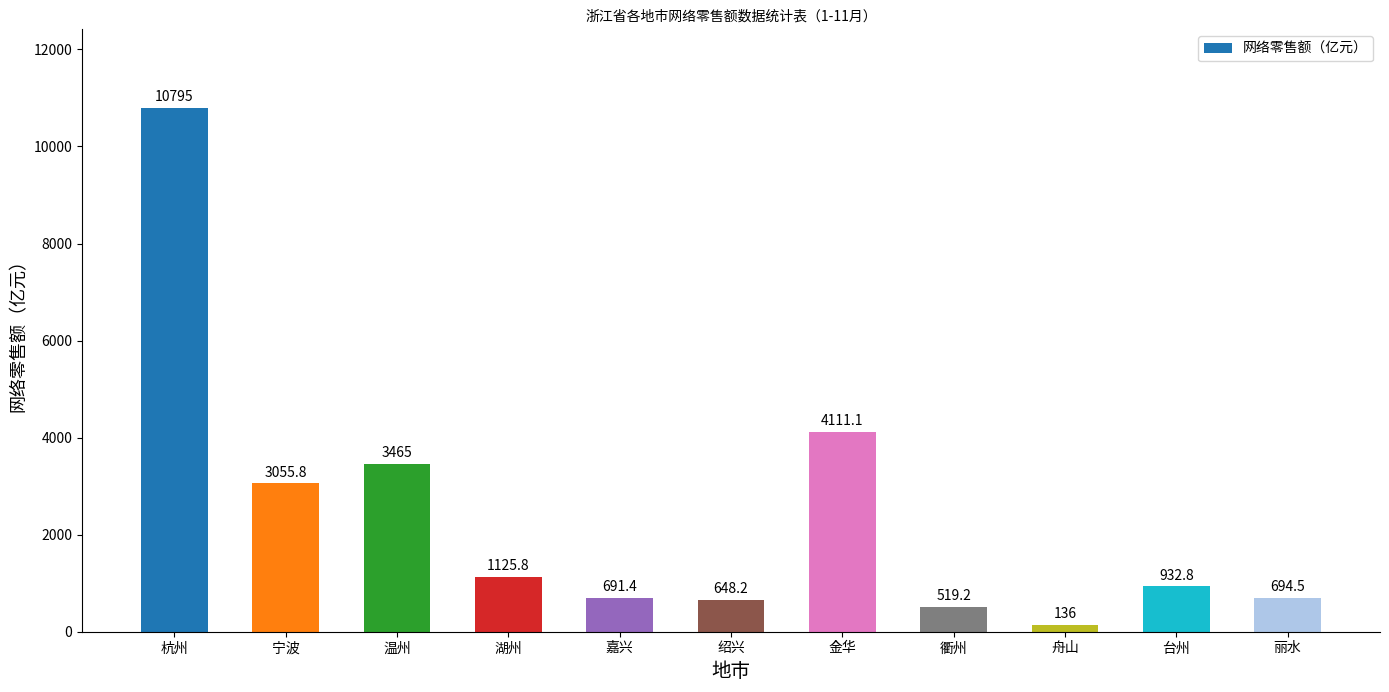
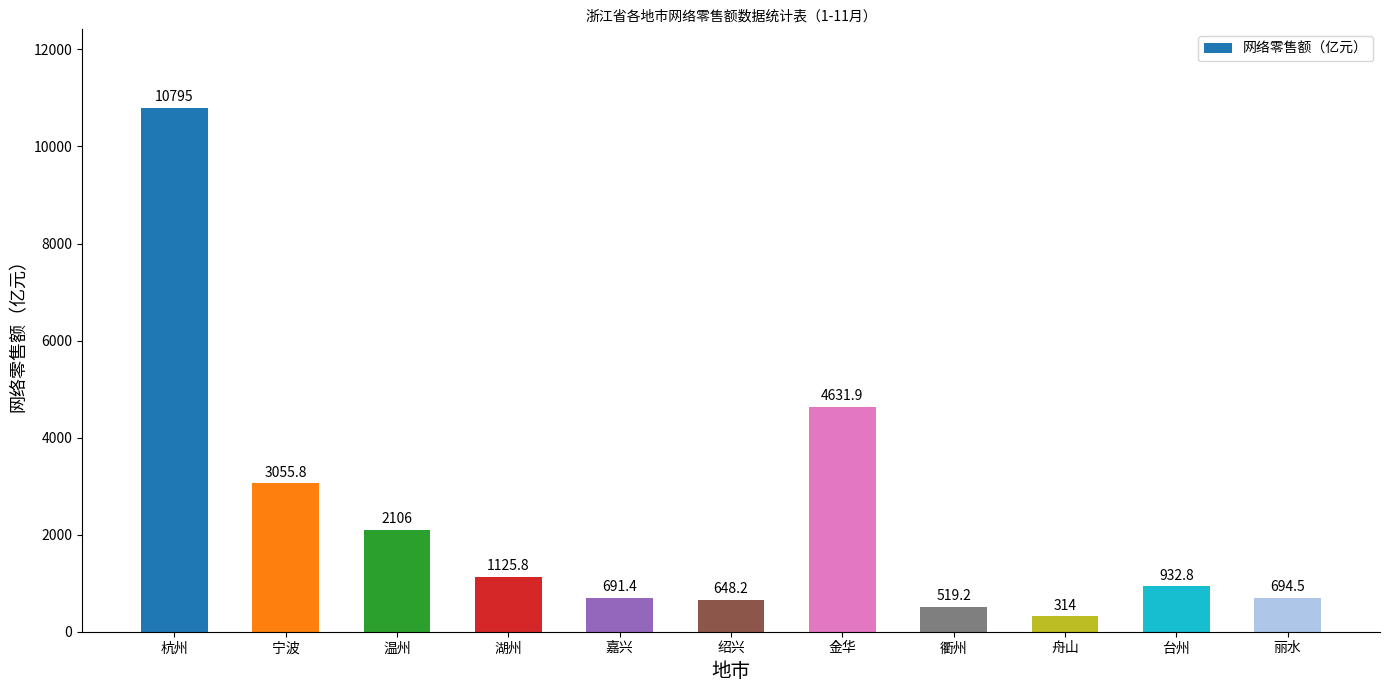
  {
    "杭州": 10795,
    "宁波": 3055.8,
-   "温州": 3465,
+   "温州": 2106,
    "湖州": 1125.8,
    "嘉兴": 691.4,
    "绍兴": 648.2,
-   "金华": 4111.1,
+   "金华": 4631.9,
    "衢州": 519.2,
-   "舟山": 136,
+   "舟山": 314,
    "台州": 932.8,
    "丽水": 694.5
  }
